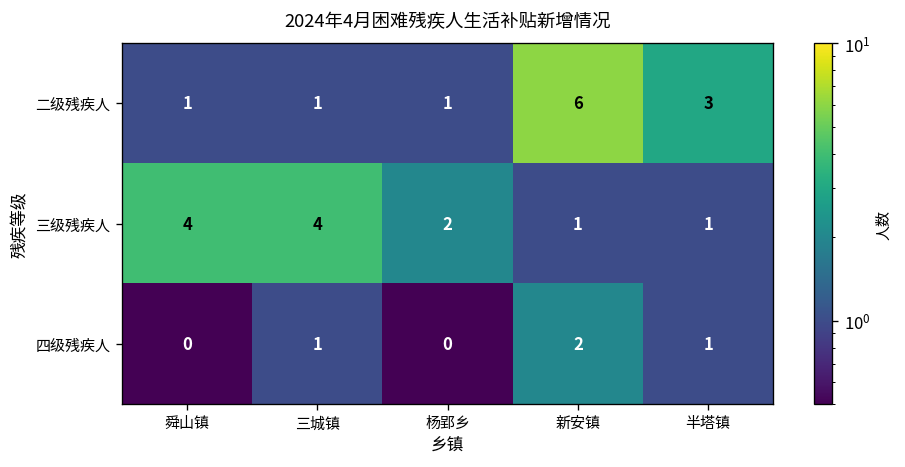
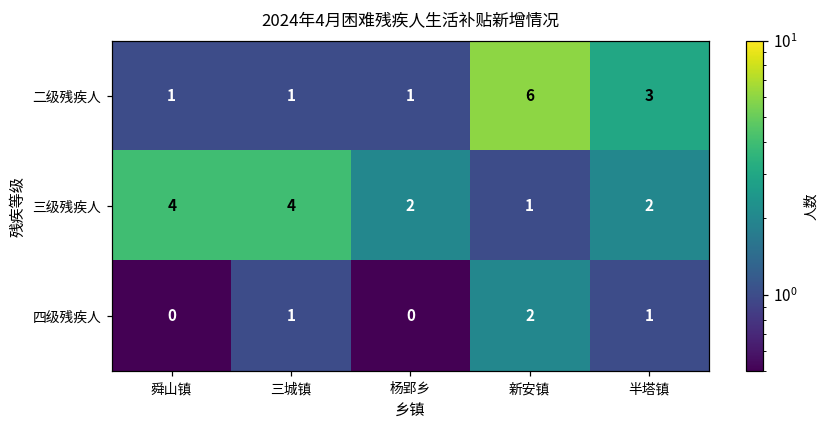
  {
    "二级残疾人": {
      "舜山镇": 1,
      "三城镇": 1,
      "杨郢乡": 1,
      "新安镇": 6,
      "半塔镇": 3
    },
    "三级残疾人": {
      "舜山镇": 4,
      "三城镇": 4,
      "杨郢乡": 2,
      "新安镇": 1,
-     "半塔镇": 1
+     "半塔镇": 2
    },
    "四级残疾人": {
      "舜山镇": 0,
      "三城镇": 1,
      "杨郢乡": 0,
      "新安镇": 2,
      "半塔镇": 1
    }
  }
